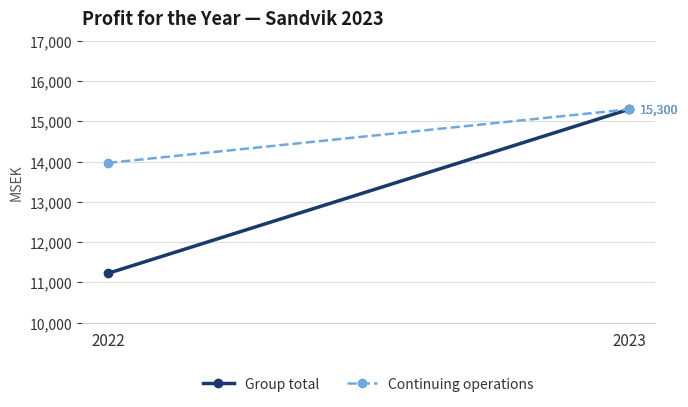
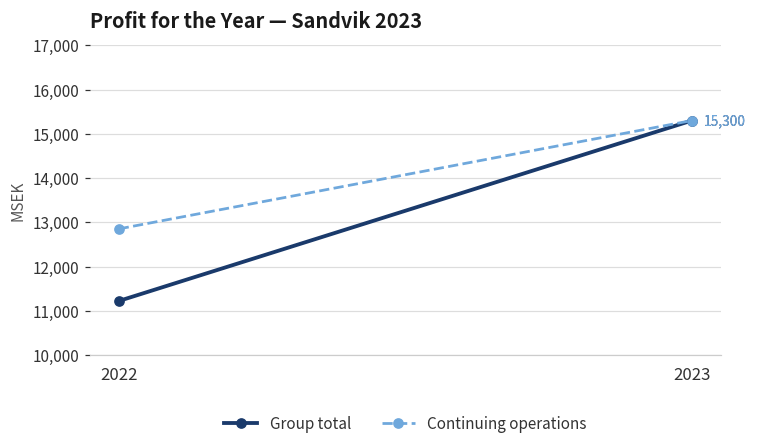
  {
    "Group total": {
      "2022": "11,200"
    },
    "Continuing operations": {
-     "2022": "14,000"
+     "2022": "12,900"
    }
  }
